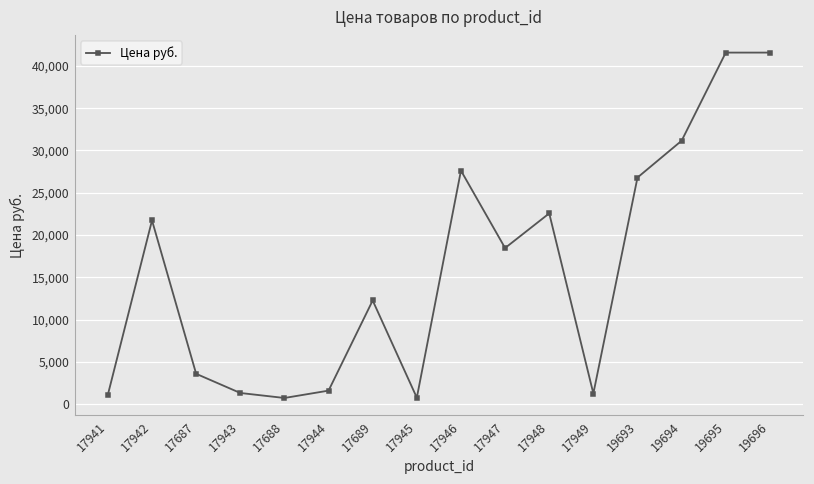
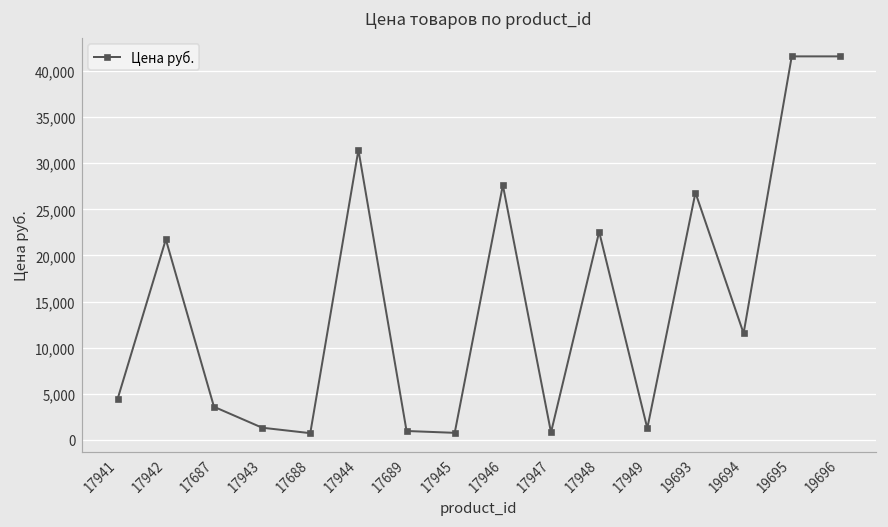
  {
-   "17941": "1,000",
+   "17941": "4,000",
    "17942": "22,000",
    "17687": "4,000",
    "17943": "1,000",
    "17688": "1,000",
-   "17944": "2,000",
-   "17689": "12,000",
+   "17944": "31,000",
+   "17689": "1,000",
    "17945": "1,000",
    "17946": "28,000",
-   "17947": "18,000",
+   "17947": "1,000",
    "17948": "23,000",
    "17949": "1,000",
    "19693": "27,000",
-   "19694": "31,000",
+   "19694": "12,000",
    "19695": "42,000",
    "19696": "42,000"
  }
